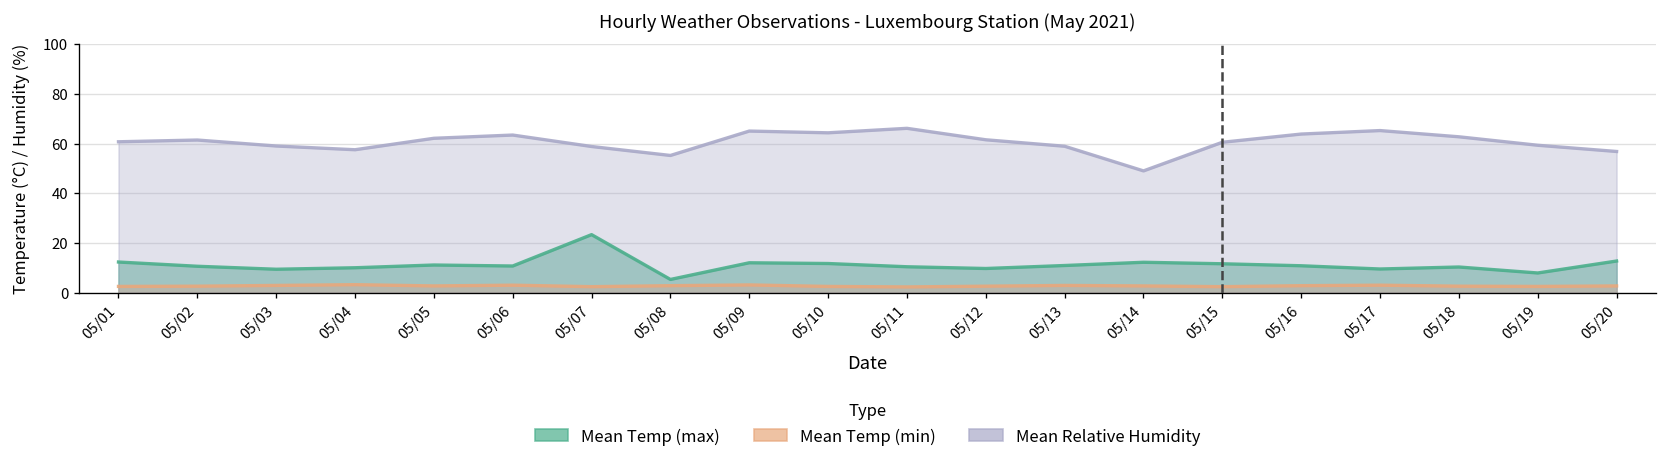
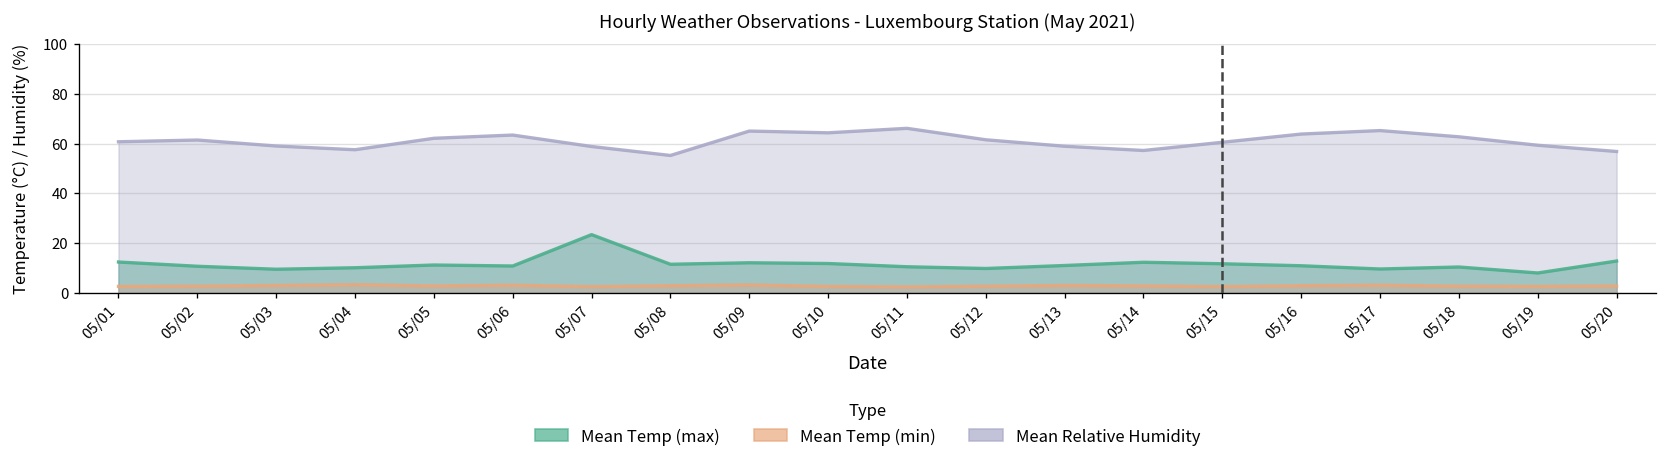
  {
    "Mean Temp (max)": {
      "05/01": 12,
      "05/02": 11,
      "05/03": 10,
      "05/04": 10,
      "05/05": 11,
      "05/06": 11,
      "05/07": 23,
-     "05/08": 5,
+     "05/08": 12,
      "05/09": 12,
      "05/10": 12,
      "05/11": 11,
      "05/12": 10,
      "05/13": 11,
      "05/14": 12,
      "05/15": 12,
      "05/16": 11,
      "05/17": 10,
      "05/18": 10,
      "05/19": 8,
      "05/20": 13
    },
    "Mean Temp (min)": {
      "05/01": 3,
      "05/02": 3,
      "05/03": 3,
      "05/04": 3,
      "05/05": 3,
      "05/06": 3,
      "05/07": 3,
      "05/08": 3,
      "05/09": 3,
      "05/10": 3,
      "05/11": 2,
      "05/12": 3,
      "05/13": 3,
      "05/14": 3,
      "05/15": 3,
      "05/16": 3,
      "05/17": 3,
      "05/18": 3,
      "05/19": 3,
      "05/20": 3
    },
    "Mean Relative Humidity": {
      "05/01": 61,
      "05/02": 61,
      "05/03": 59,
      "05/04": 58,
      "05/05": 62,
      "05/06": 63,
      "05/07": 59,
      "05/08": 55,
      "05/09": 65,
      "05/10": 64,
      "05/11": 66,
      "05/12": 62,
      "05/13": 59,
-     "05/14": 49,
+     "05/14": 57,
      "05/15": 61,
      "05/16": 64,
      "05/17": 65,
      "05/18": 63,
      "05/19": 59,
      "05/20": 57
    }
  }
